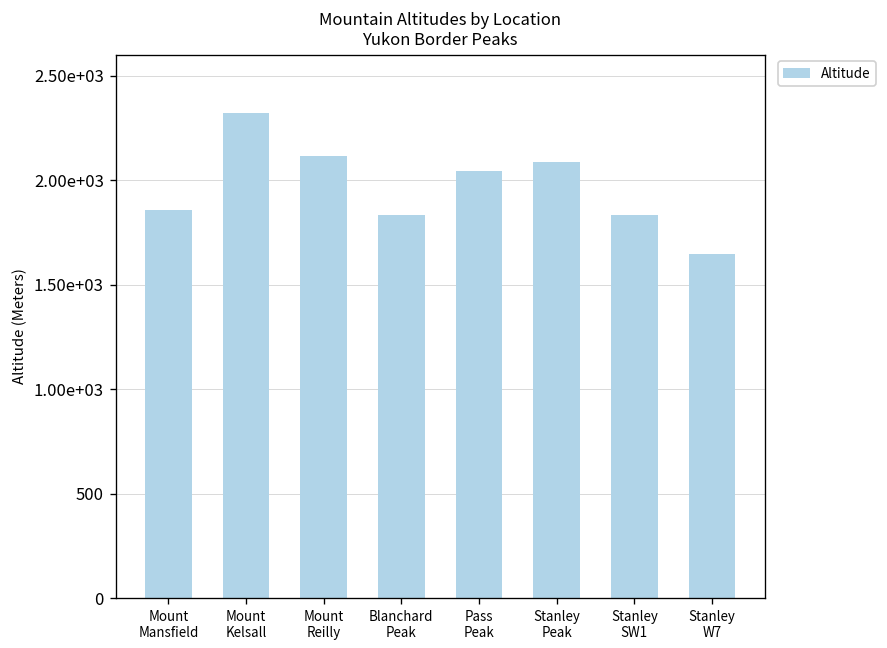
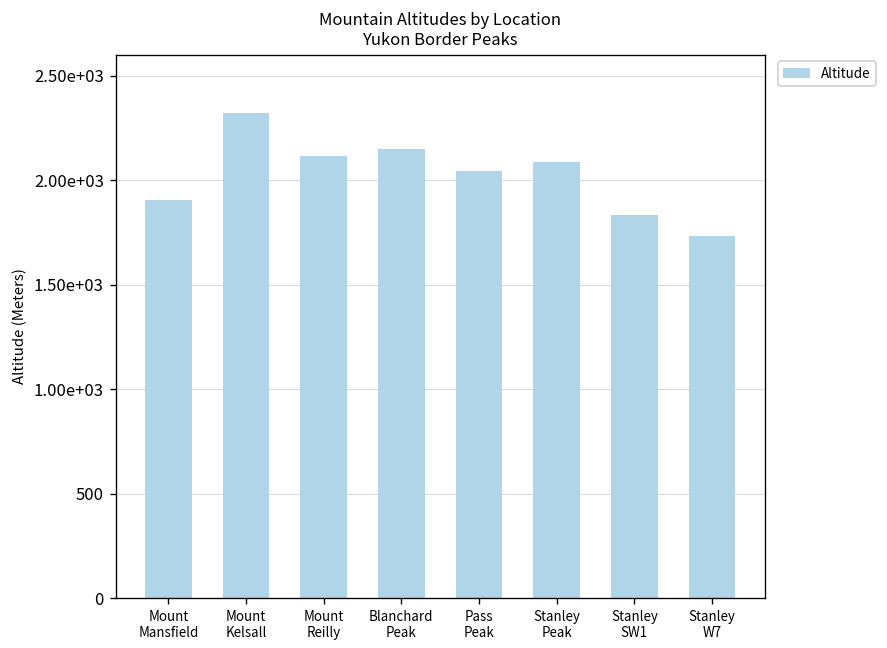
  {
-   "Mount Mansfield": 1860,
+   "Mount Mansfield": 1910,
    "Mount Kelsall": 2320,
    "Mount Reilly": 2120,
-   "Blanchard Peak": 1830,
+   "Blanchard Peak": 2150,
    "Pass Peak": 2050,
    "Stanley Peak": 2090,
    "Stanley SW1": 1830,
-   "Stanley W7": 1650
+   "Stanley W7": 1730
  }
